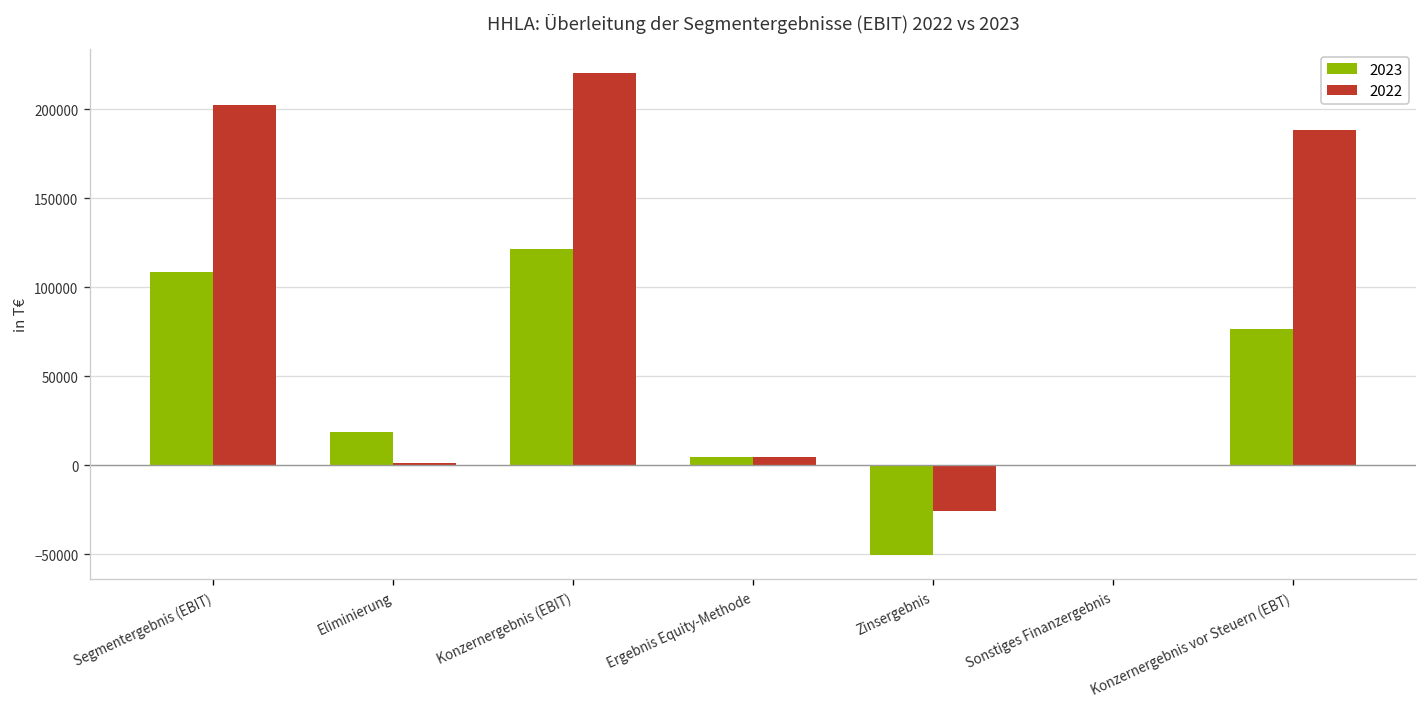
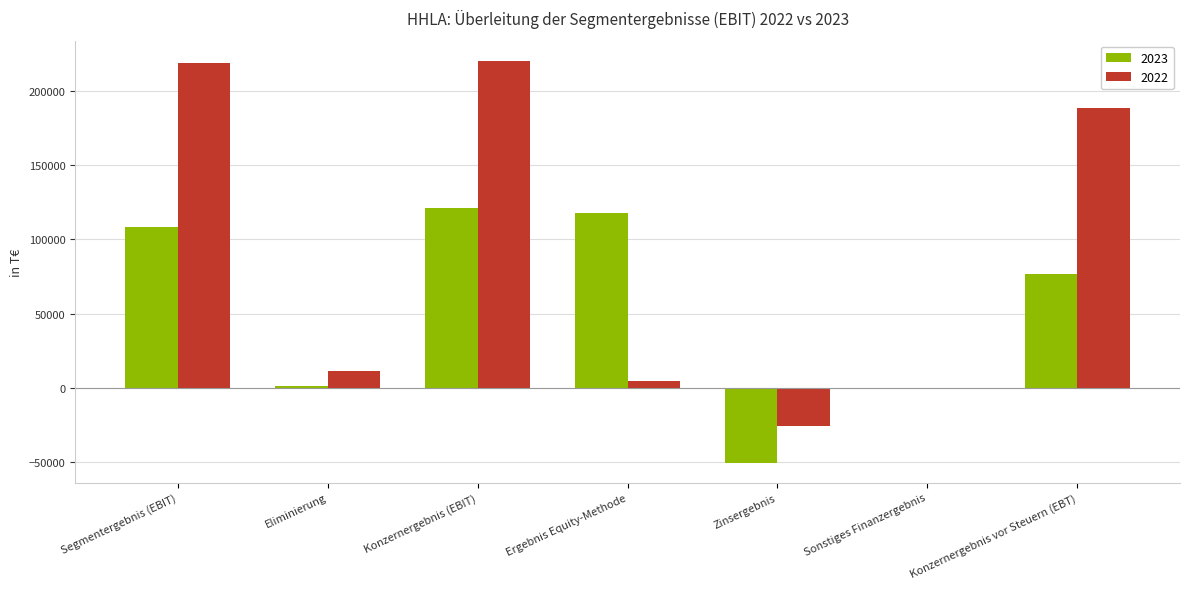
  {
    "2023": {
      "Segmentergebnis (EBIT)": 108000,
-     "Eliminierung": 19000,
+     "Eliminierung": 1000,
      "Konzernergebnis (EBIT)": 121000,
-     "Ergebnis Equity-Methode": 5000,
+     "Ergebnis Equity-Methode": 118000,
      "Zinsergebnis": -50000,
      "Konzernergebnis vor Steuern (EBT)": 77000
    },
    "2022": {
-     "Segmentergebnis (EBIT)": 202000,
-     "Eliminierung": 1000,
+     "Segmentergebnis (EBIT)": 219000,
+     "Eliminierung": 11000,
      "Konzernergebnis (EBIT)": 220000,
      "Ergebnis Equity-Methode": 5000,
      "Zinsergebnis": -26000,
      "Konzernergebnis vor Steuern (EBT)": 189000
    }
  }
